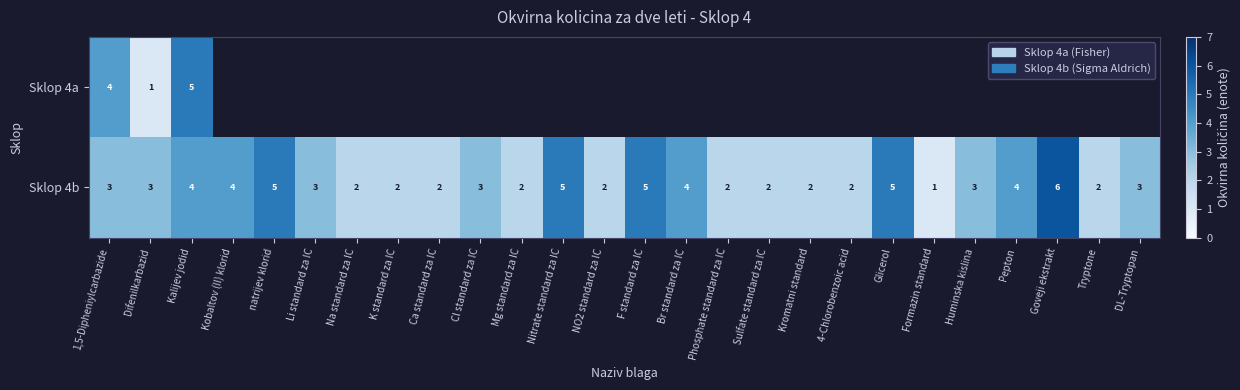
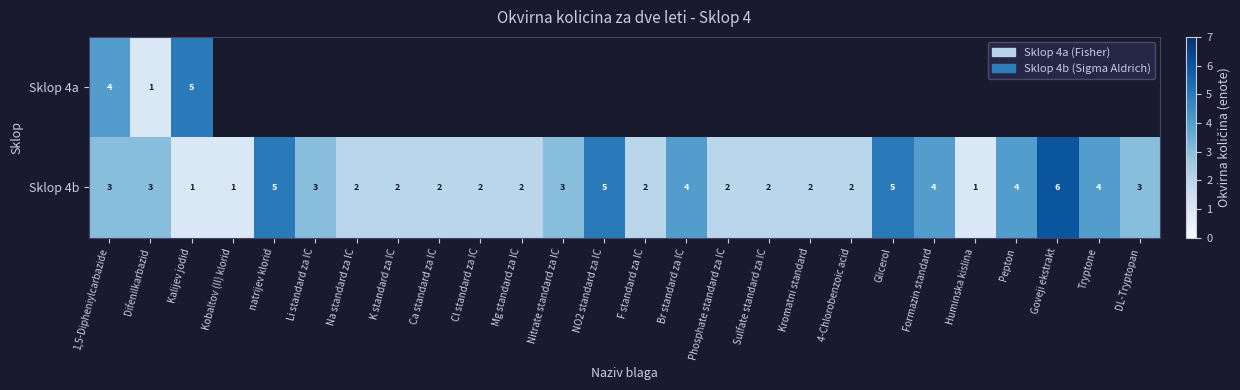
  {
    "Sklop 4a": {
      "1,5-Dipheniylcarbazide": 4,
      "Difenilkarbazid": 1,
      "Kalijev jodid": 5
    },
    "Sklop 4b": {
      "1,5-Dipheniylcarbazide": 3,
      "Difenilkarbazid": 3,
-     "Kalijev jodid": 4,
-     "Kobaltov (II) klorid": 4,
+     "Kalijev jodid": 1,
+     "Kobaltov (II) klorid": 1,
      "natrijev klorid": 5,
      "Li standard za IC": 3,
      "Na standard za IC": 2,
      "K standard za IC": 2,
      "Ca standard za IC": 2,
-     "Cl standard za IC": 3,
+     "Cl standard za IC": 2,
      "Mg standard za IC": 2,
-     "Nitrate standard za IC": 5,
-     "NO2 standard za IC": 2,
-     "F standard za IC": 5,
+     "Nitrate standard za IC": 3,
+     "NO2 standard za IC": 5,
+     "F standard za IC": 2,
      "Br standard za IC": 4,
      "Phosphate standard za IC": 2,
      "Sulfate standard za IC": 2,
      "Kromatni standard": 2,
      "4-Chlorobenzoic acid": 2,
      "Glicerol": 5,
-     "Formazin standard": 1,
-     "Huminska kislina": 3,
+     "Formazin standard": 4,
+     "Huminska kislina": 1,
      "Pepton": 4,
      "Goveji ekstrakt": 6,
-     "Tryptone": 2,
+     "Tryptone": 4,
      "DL-Tryptopan": 3
    }
  }
